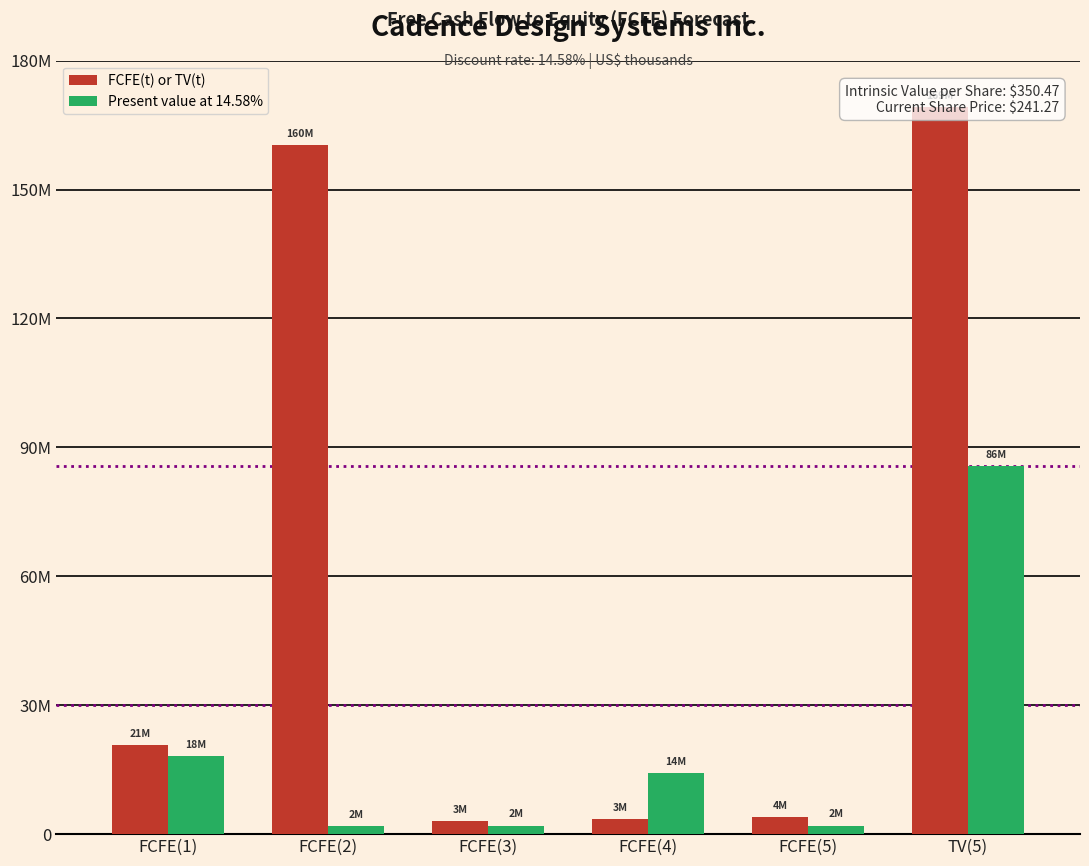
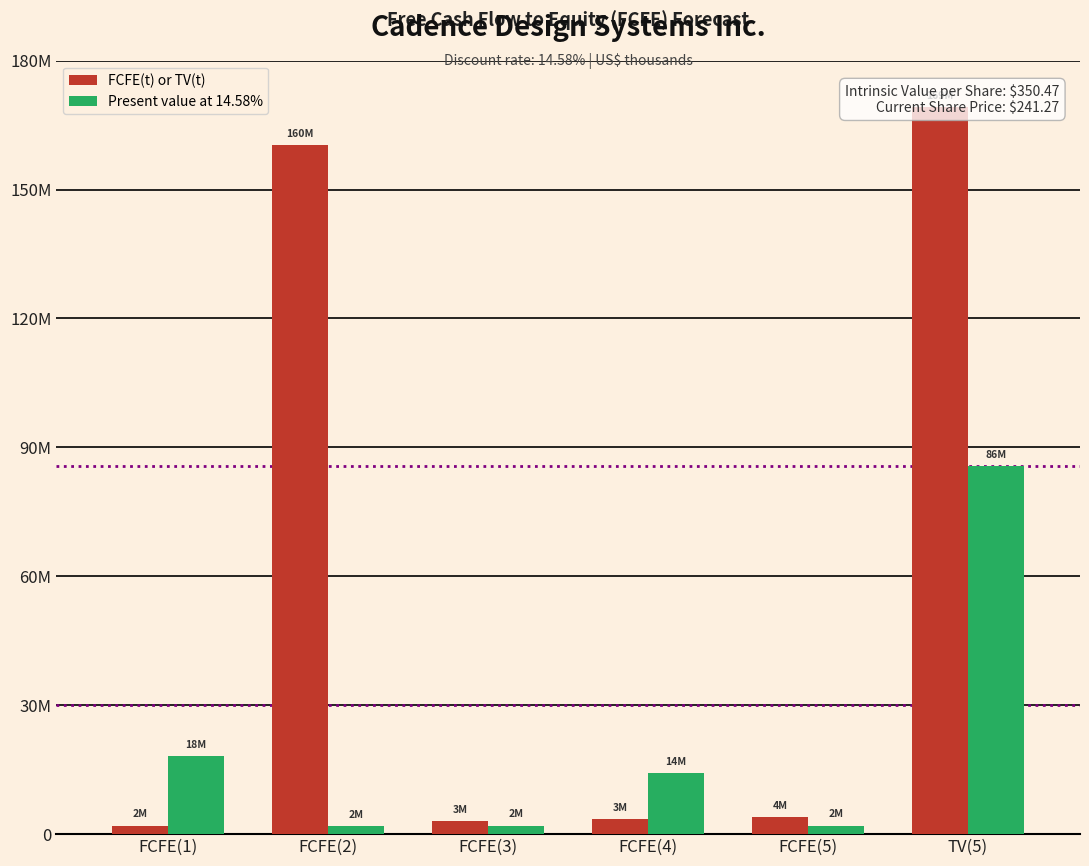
  {
    "FCFE(t) or TV(t)": {
-     "FCFE(1)": "21M",
+     "FCFE(1)": "2M",
      "FCFE(2)": "160M",
      "FCFE(3)": "3M",
      "FCFE(4)": "3M",
      "FCFE(5)": "4M"
    },
    "Present value at 14.58%": {
      "FCFE(1)": "18M",
      "FCFE(2)": "2M",
      "FCFE(3)": "2M",
      "FCFE(4)": "14M",
      "FCFE(5)": "2M",
      "TV(5)": "86M"
    }
  }
